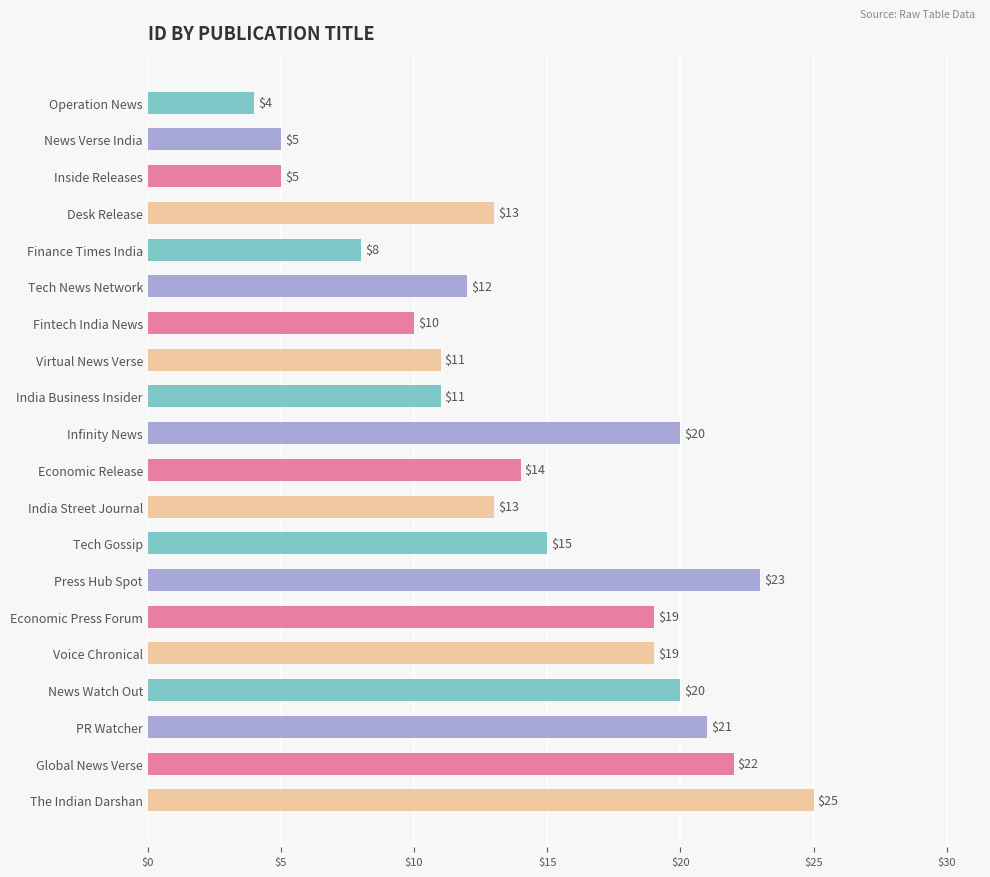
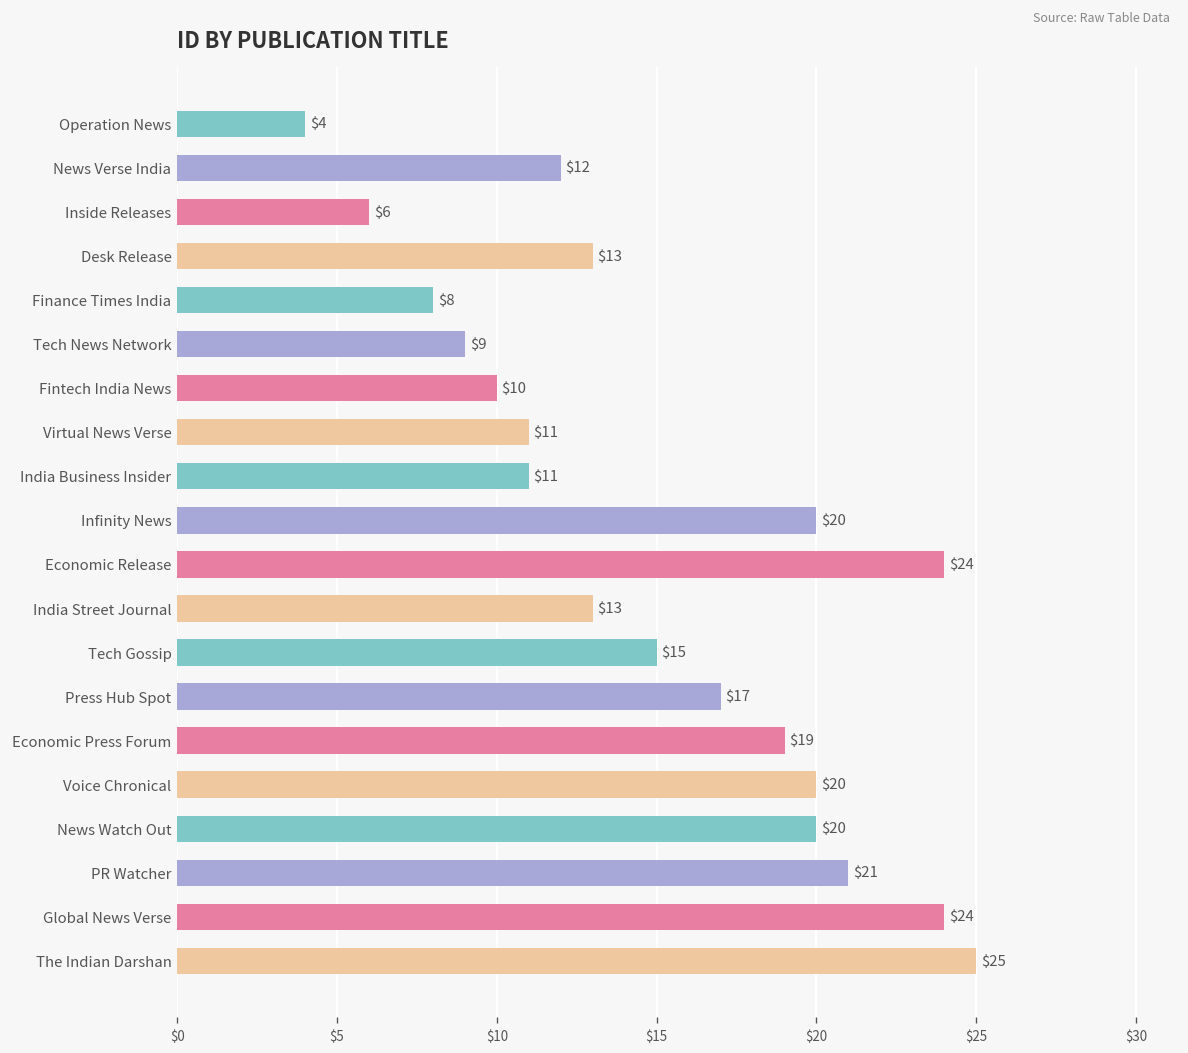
  {
    "Operation News": "$4",
-   "News Verse India": "$5",
-   "Inside Releases": "$5",
+   "News Verse India": "$12",
+   "Inside Releases": "$6",
    "Desk Release": "$13",
    "Finance Times India": "$8",
-   "Tech News Network": "$12",
+   "Tech News Network": "$9",
    "Fintech India News": "$10",
    "Virtual News Verse": "$11",
    "India Business Insider": "$11",
    "Infinity News": "$20",
-   "Economic Release": "$14",
+   "Economic Release": "$24",
    "India Street Journal": "$13",
    "Tech Gossip": "$15",
-   "Press Hub Spot": "$23",
+   "Press Hub Spot": "$17",
    "Economic Press Forum": "$19",
-   "Voice Chronical": "$19",
+   "Voice Chronical": "$20",
    "News Watch Out": "$20",
    "PR Watcher": "$21",
-   "Global News Verse": "$22",
+   "Global News Verse": "$24",
    "The Indian Darshan": "$25"
  }
